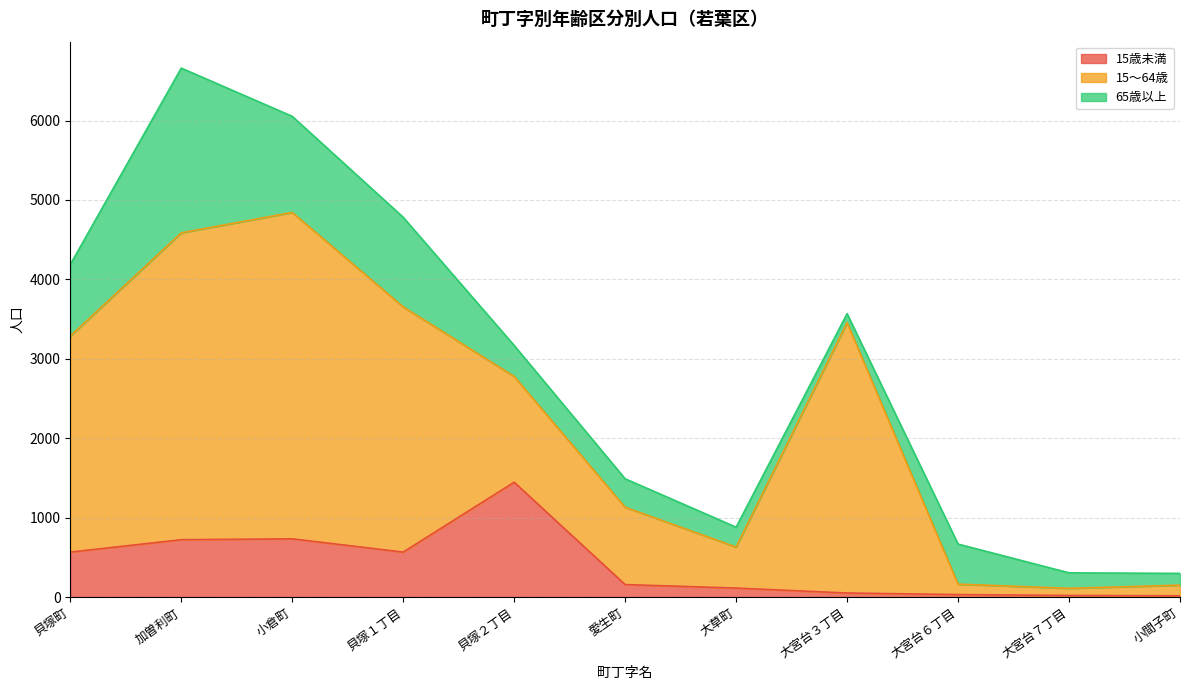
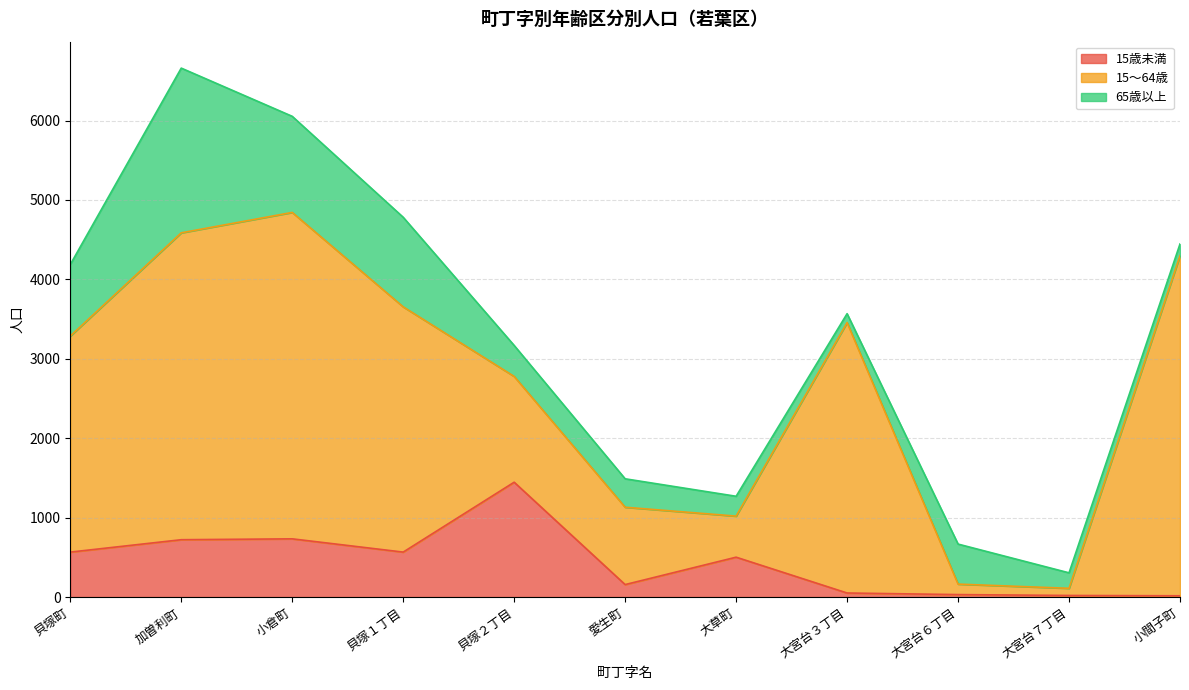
  {
    "15歳未満": {
      "貝塚町": 600,
      "加曽利町": 700,
      "小倉町": 700,
      "貝塚１丁目": 600,
      "貝塚２丁目": 1400,
      "愛生町": 200,
-     "大草町": 100,
+     "大草町": 500,
      "大宮台３丁目": 100,
      "大宮台６丁目": 0,
      "大宮台７丁目": 0,
      "小間子町": 0
    },
    "15～64歳": {
      "貝塚町": 2700,
      "加曽利町": 3900,
      "小倉町": 4100,
      "貝塚１丁目": 3100,
      "貝塚２丁目": 1300,
      "愛生町": 1000,
      "大草町": 500,
      "大宮台３丁目": 3400,
      "大宮台６丁目": 100,
      "大宮台７丁目": 100,
-     "小間子町": 100
+     "小間子町": 4300
    },
    "65歳以上": {
      "貝塚町": 900,
      "加曽利町": 2100,
      "小倉町": 1200,
      "貝塚１丁目": 1100,
      "貝塚２丁目": 400,
      "愛生町": 400,
      "大草町": 300,
      "大宮台３丁目": 100,
      "大宮台６丁目": 500,
      "大宮台７丁目": 200,
      "小間子町": 100
    }
  }
